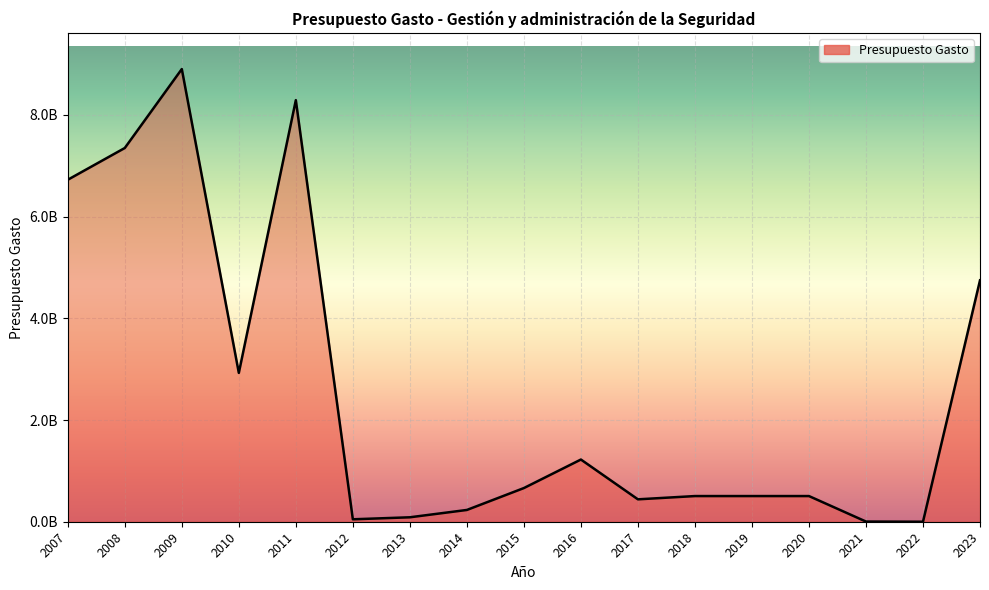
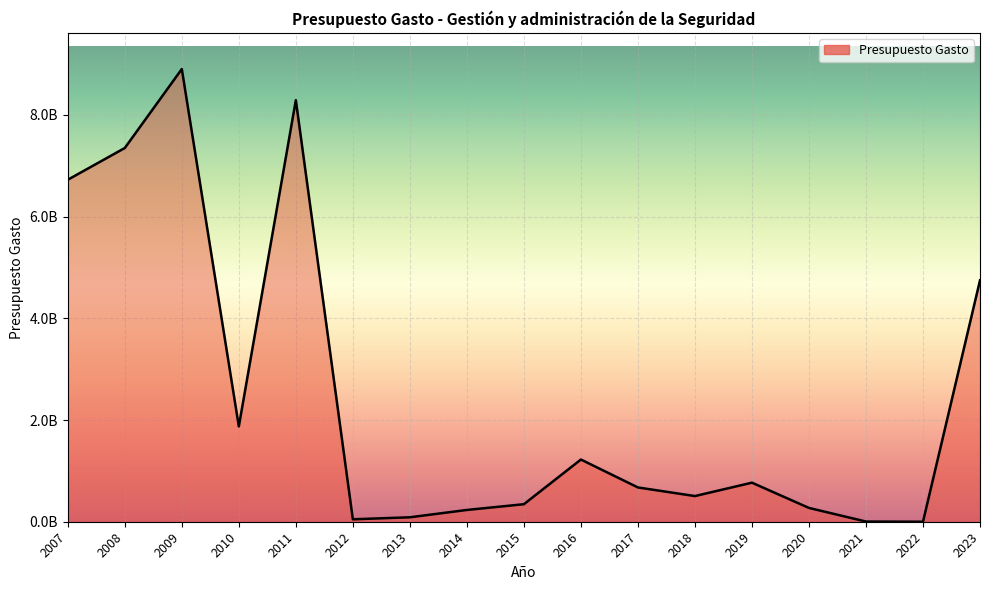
  {
    "2007": 6700000000,
    "2008": 7400000000,
    "2009": 8900000000,
-   "2010": 2900000000,
+   "2010": 1900000000,
    "2011": 8300000000,
    "2012": 0,
    "2013": 100000000,
    "2014": 200000000,
-   "2015": 700000000,
+   "2015": 300000000,
    "2016": 1200000000,
-   "2017": 400000000,
+   "2017": 700000000,
    "2018": 500000000,
-   "2019": 500000000,
-   "2020": 500000000,
+   "2019": 800000000,
+   "2020": 300000000,
    "2021": 0,
    "2022": 0,
    "2023": 4700000000
  }
